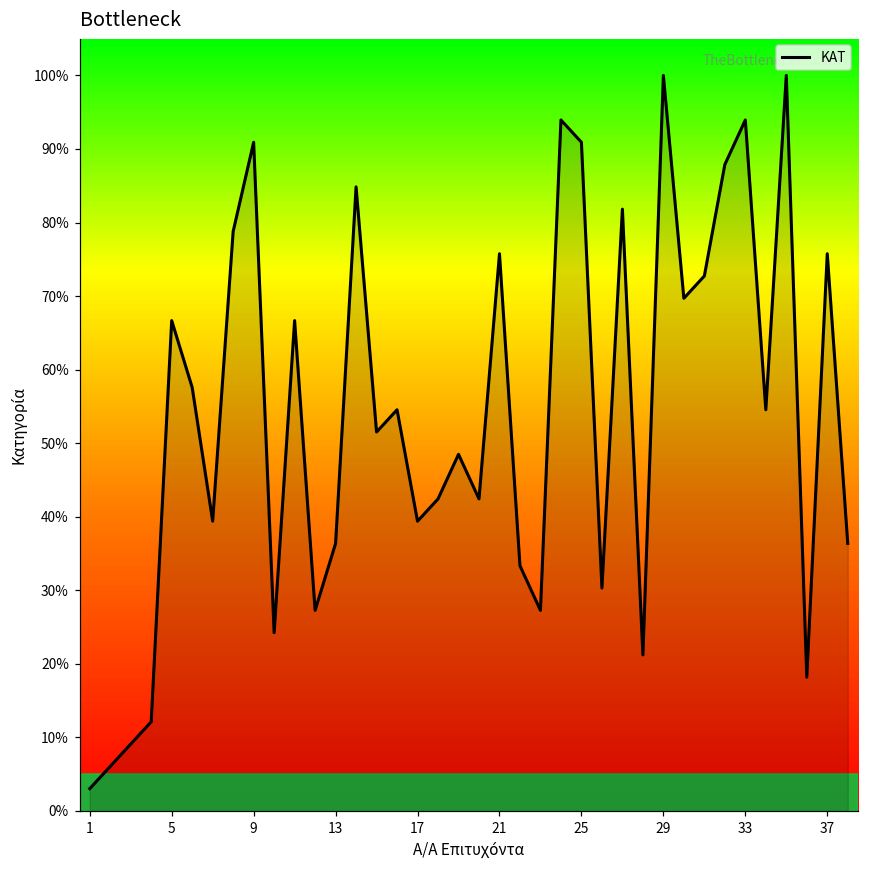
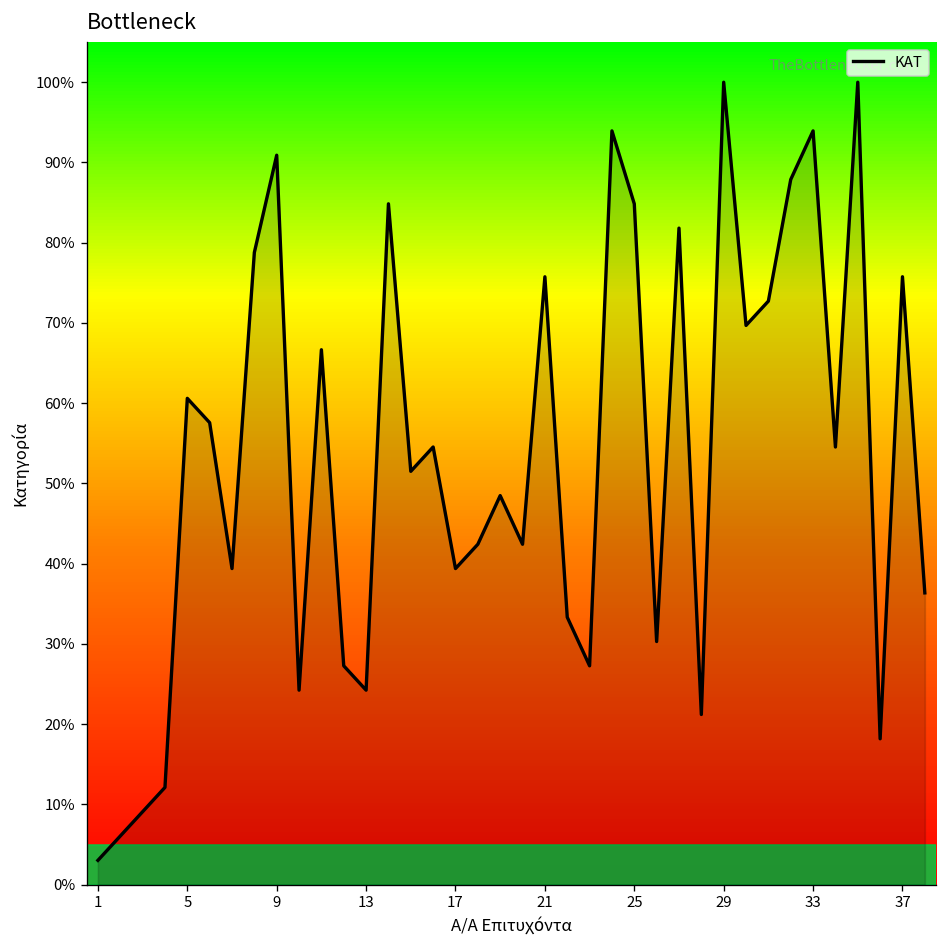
  {
-   "5": "67%",
+   "5": "61%",
    "9": "91%",
-   "13": "36%",
+   "13": "24%",
    "17": "39%",
    "21": "76%",
-   "25": "91%",
+   "25": "85%",
    "29": "100%",
    "33": "94%",
    "37": "76%"
  }
